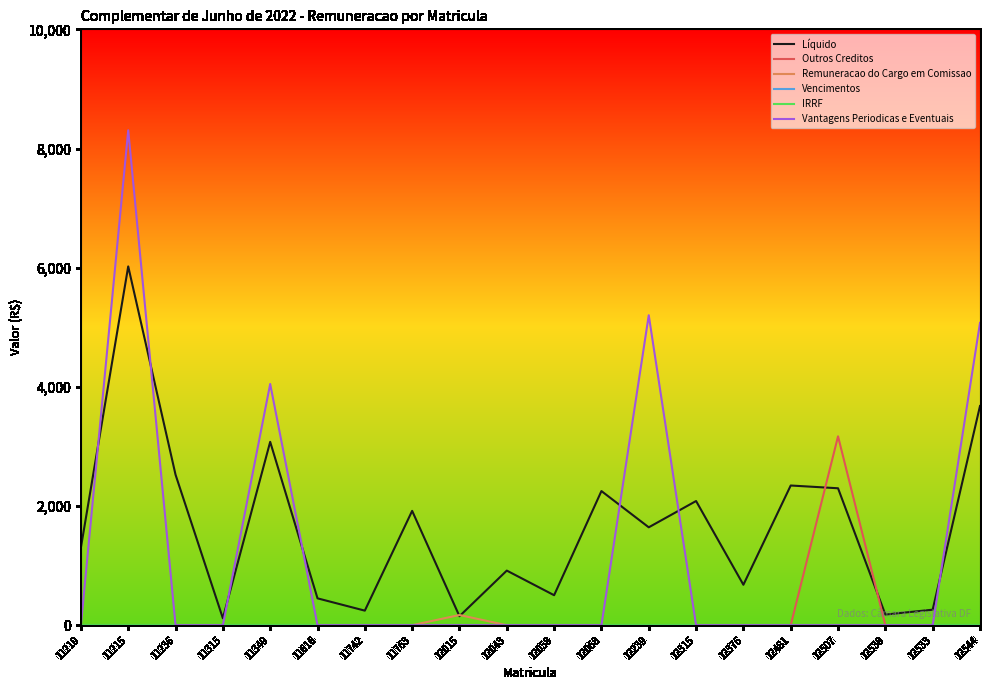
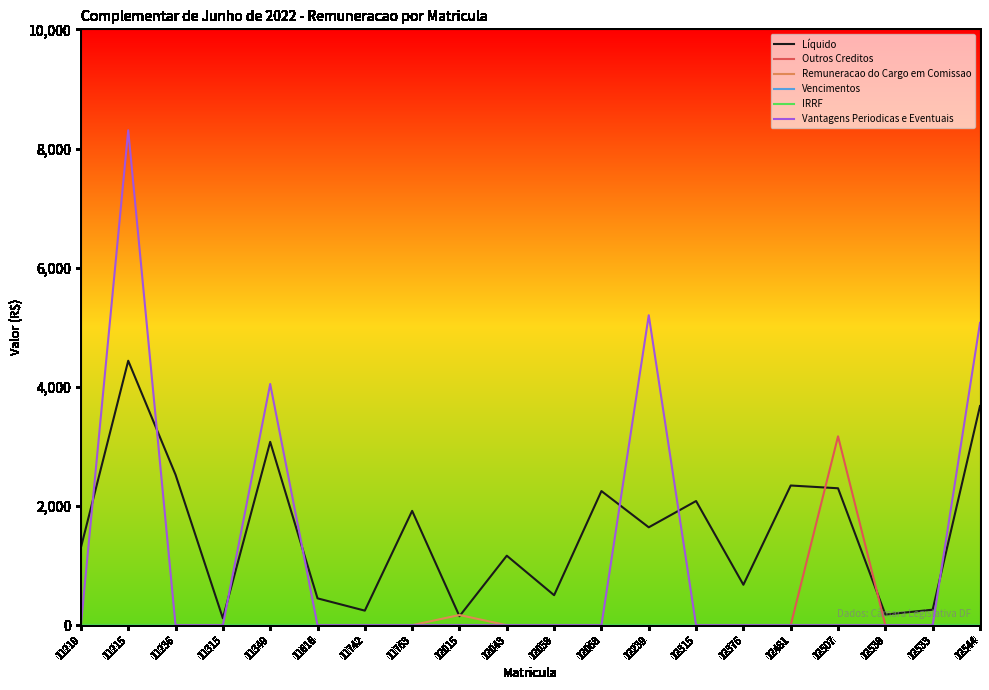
  {
    "Líquido": {
      "11210": "1,300",
-     "11215": "6,000",
+     "11215": "4,400",
      "11236": "2,500",
      "11315": "100",
      "11349": "3,100",
      "11616": "500",
      "11742": "200",
      "11763": "1,900",
-     "12043": "900",
+     "12043": "1,200",
      "12058": "500",
      "12068": "2,300",
      "12239": "1,600",
      "12315": "2,100",
      "12376": "700",
      "12481": "2,300",
      "12507": "2,300",
      "12530": "200",
      "12533": "300",
      "12544": "3,700"
    },
    "Vantagens Periodicas e Eventuais": {
      "11215": "8,300",
      "11349": "4,000",
      "12239": "5,200",
      "12544": "5,100"
    }
  }
